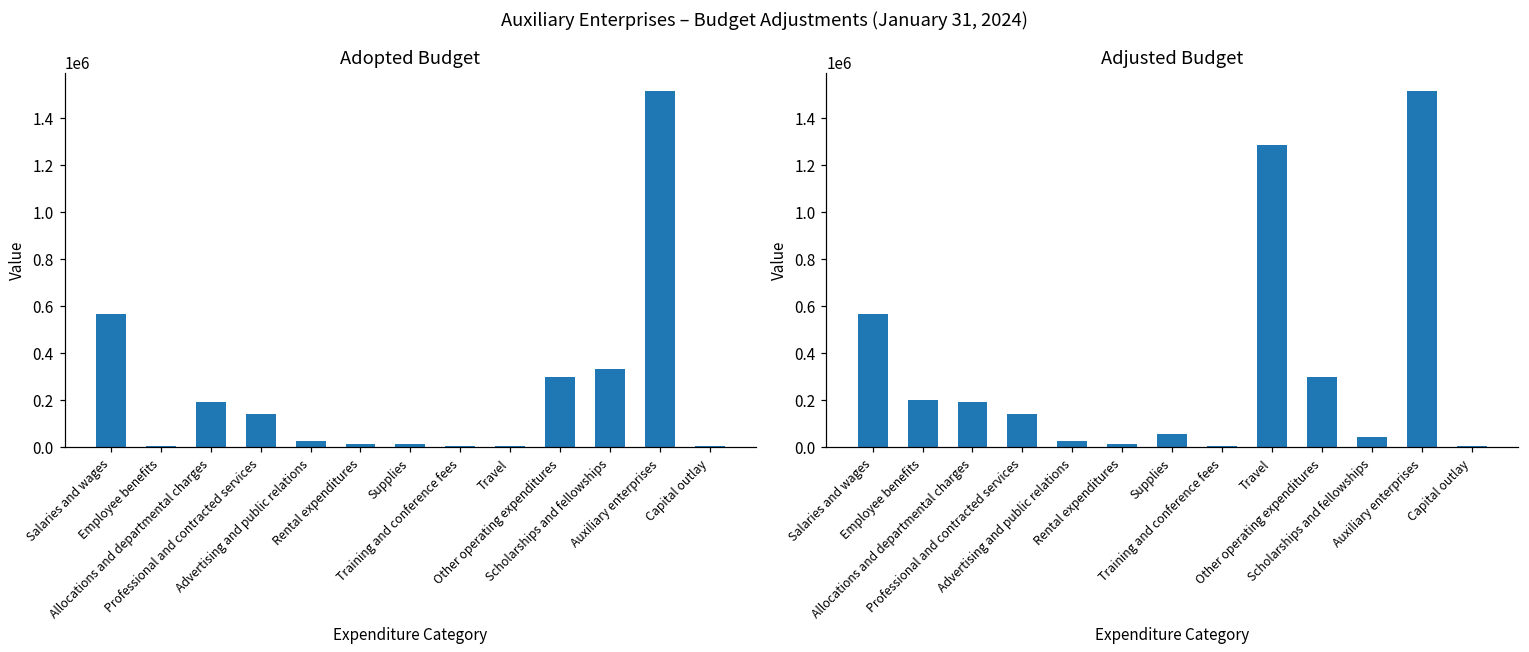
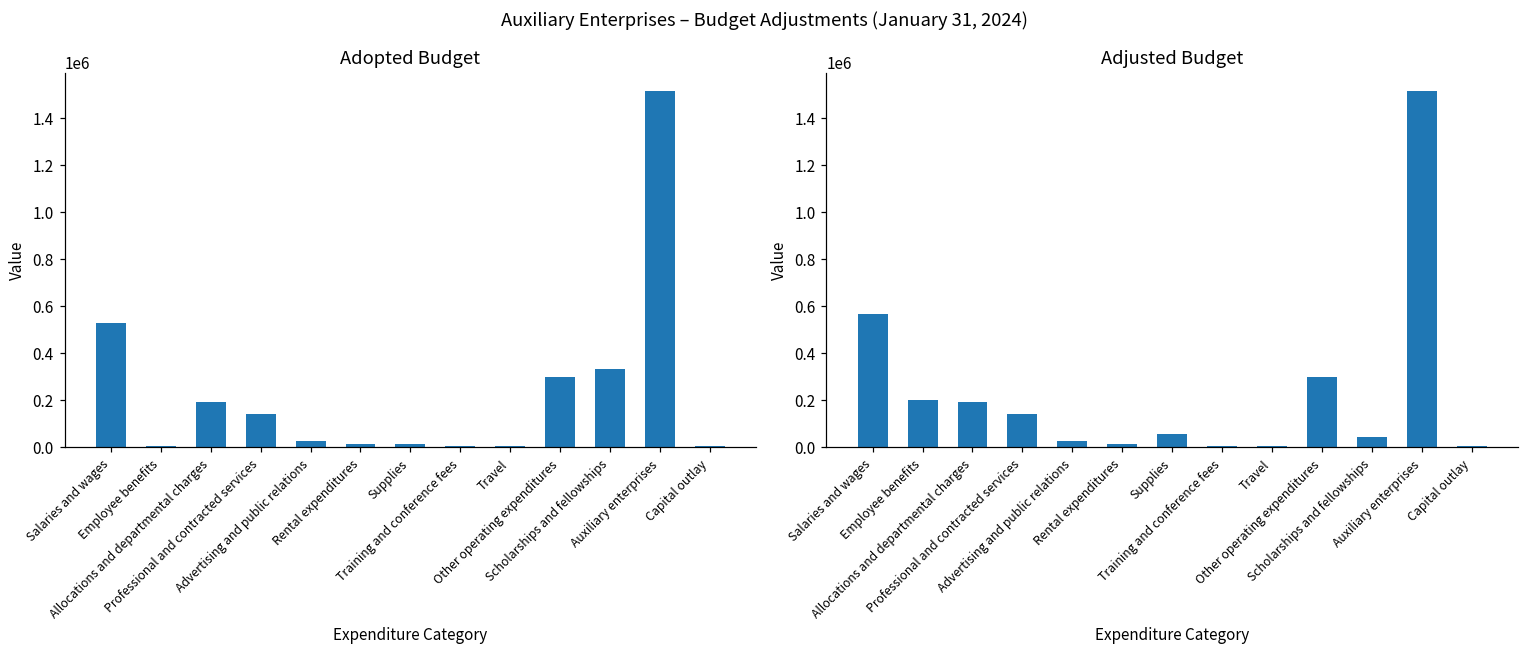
  {
    "Adopted Budget": {
-     "Salaries and wages": 570000,
+     "Salaries and wages": 530000,
      "Allocations and departmental charges": 190000,
      "Professional and contracted services": 140000,
      "Advertising and public relations": 30000,
      "Rental expenditures": 10000,
      "Supplies": 10000,
      "Other operating expenditures": 300000,
      "Scholarships and fellowships": 330000,
      "Auxiliary enterprises": 1510000
    },
    "Adjusted Budget": {
      "Salaries and wages": 570000,
      "Employee benefits": 200000,
      "Allocations and departmental charges": 190000,
      "Professional and contracted services": 140000,
      "Advertising and public relations": 30000,
      "Rental expenditures": 10000,
      "Supplies": 50000,
-     "Travel": 1280000,
+     "Travel": 0,
      "Other operating expenditures": 300000,
      "Scholarships and fellowships": 40000,
      "Auxiliary enterprises": 1510000
    }
  }
